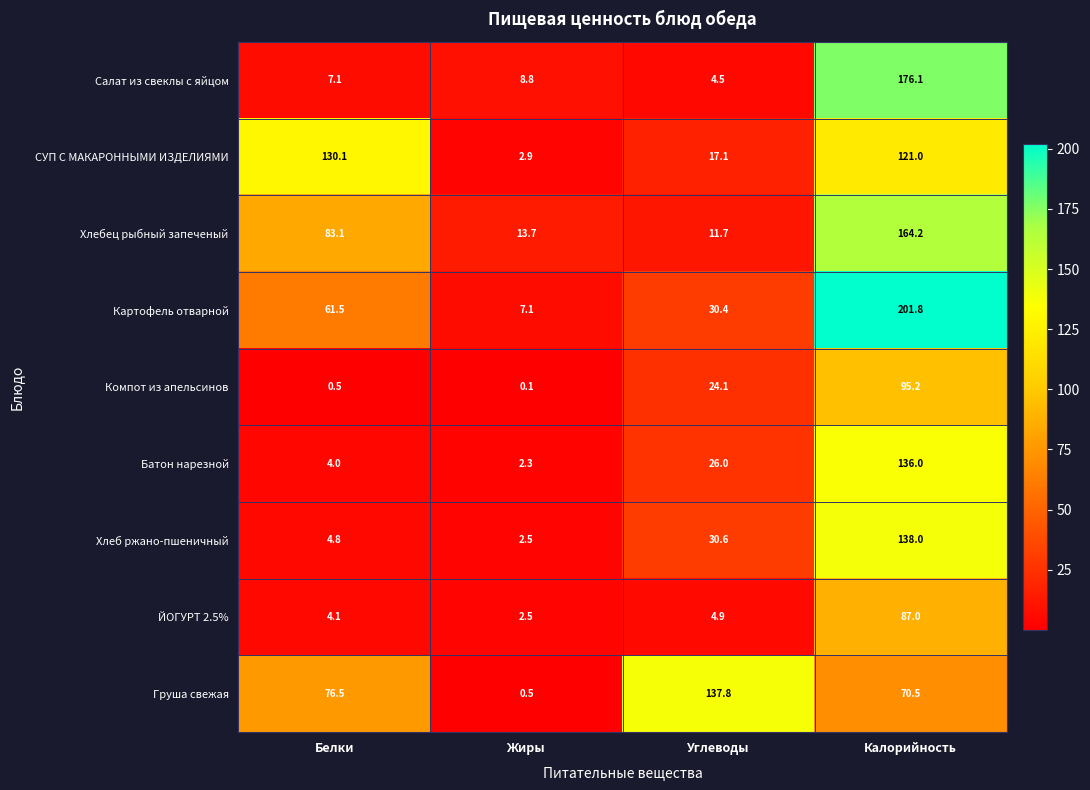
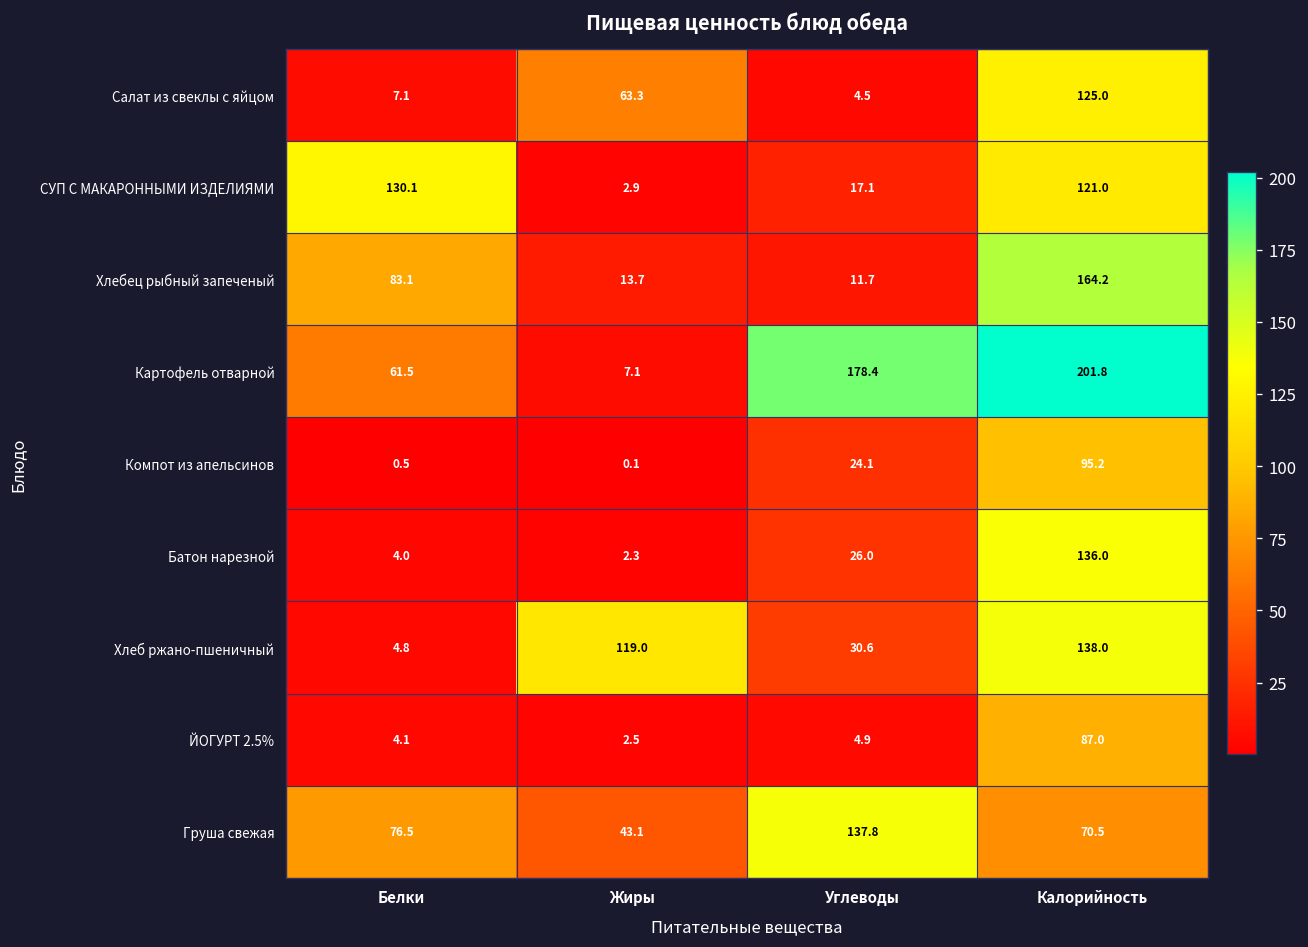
  {
    "Салат из свеклы с яйцом": {
      "Белки": 7.1,
-     "Жиры": 8.8,
+     "Жиры": 63.3,
      "Углеводы": 4.5,
-     "Калорийность": 176.1
+     "Калорийность": 125.0
    },
    "СУП С МАКАРОННЫМИ ИЗДЕЛИЯМИ": {
      "Белки": 130.1,
      "Жиры": 2.9,
      "Углеводы": 17.1,
      "Калорийность": 121.0
    },
    "Хлебец рыбный запеченый": {
      "Белки": 83.1,
      "Жиры": 13.7,
      "Углеводы": 11.7,
      "Калорийность": 164.2
    },
    "Картофель отварной": {
      "Белки": 61.5,
      "Жиры": 7.1,
-     "Углеводы": 30.4,
+     "Углеводы": 178.4,
      "Калорийность": 201.8
    },
    "Компот из апельсинов": {
      "Белки": 0.5,
      "Жиры": 0.1,
      "Углеводы": 24.1,
      "Калорийность": 95.2
    },
    "Батон нарезной": {
      "Белки": 4.0,
      "Жиры": 2.3,
      "Углеводы": 26.0,
      "Калорийность": 136.0
    },
    "Хлеб ржано-пшеничный": {
      "Белки": 4.8,
-     "Жиры": 2.5,
+     "Жиры": 119.0,
      "Углеводы": 30.6,
      "Калорийность": 138.0
    },
    "ЙОГУРТ 2.5%": {
      "Белки": 4.1,
      "Жиры": 2.5,
      "Углеводы": 4.9,
      "Калорийность": 87.0
    },
    "Груша свежая": {
      "Белки": 76.5,
-     "Жиры": 0.5,
+     "Жиры": 43.1,
      "Углеводы": 137.8,
      "Калорийность": 70.5
    }
  }
